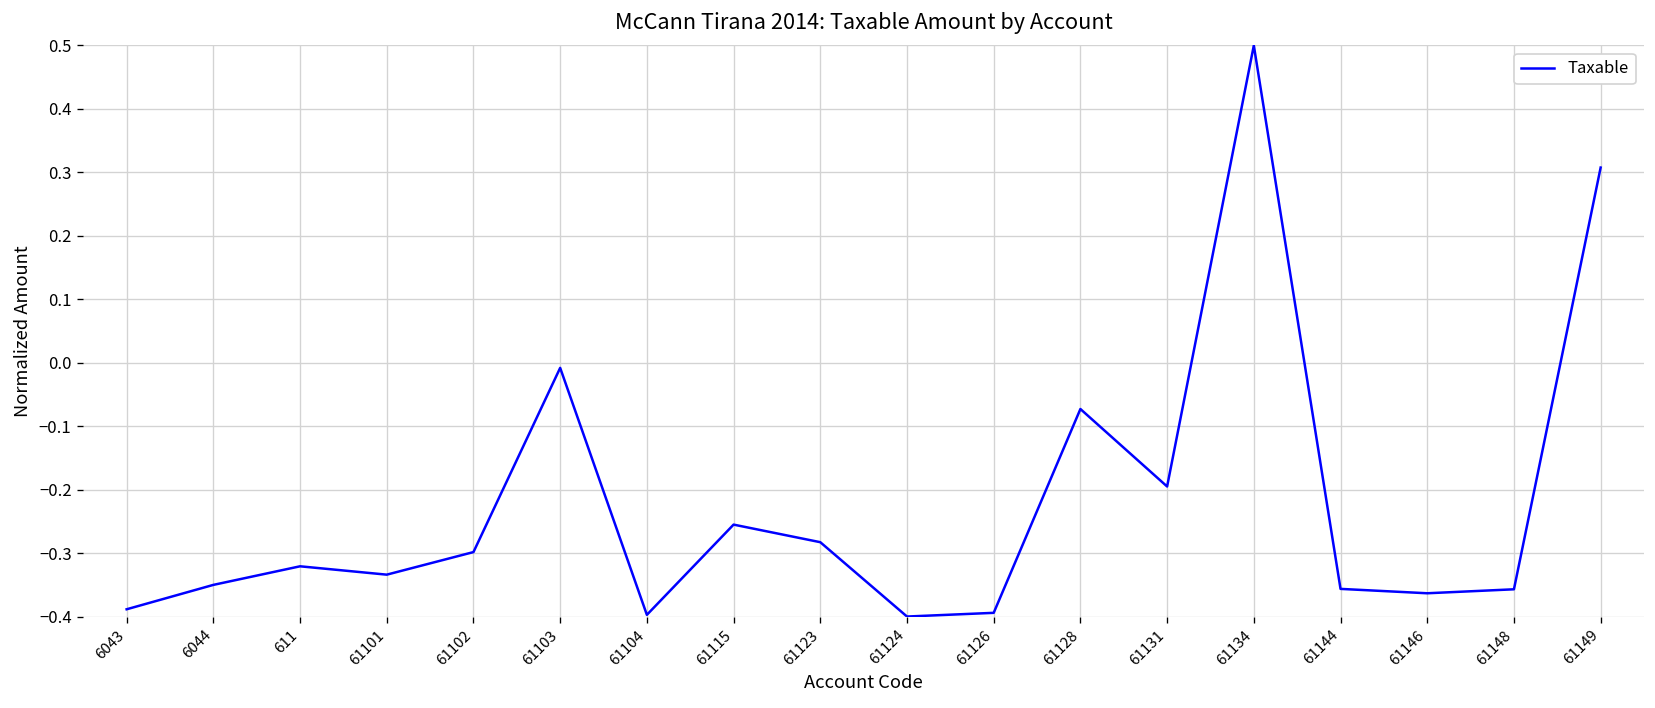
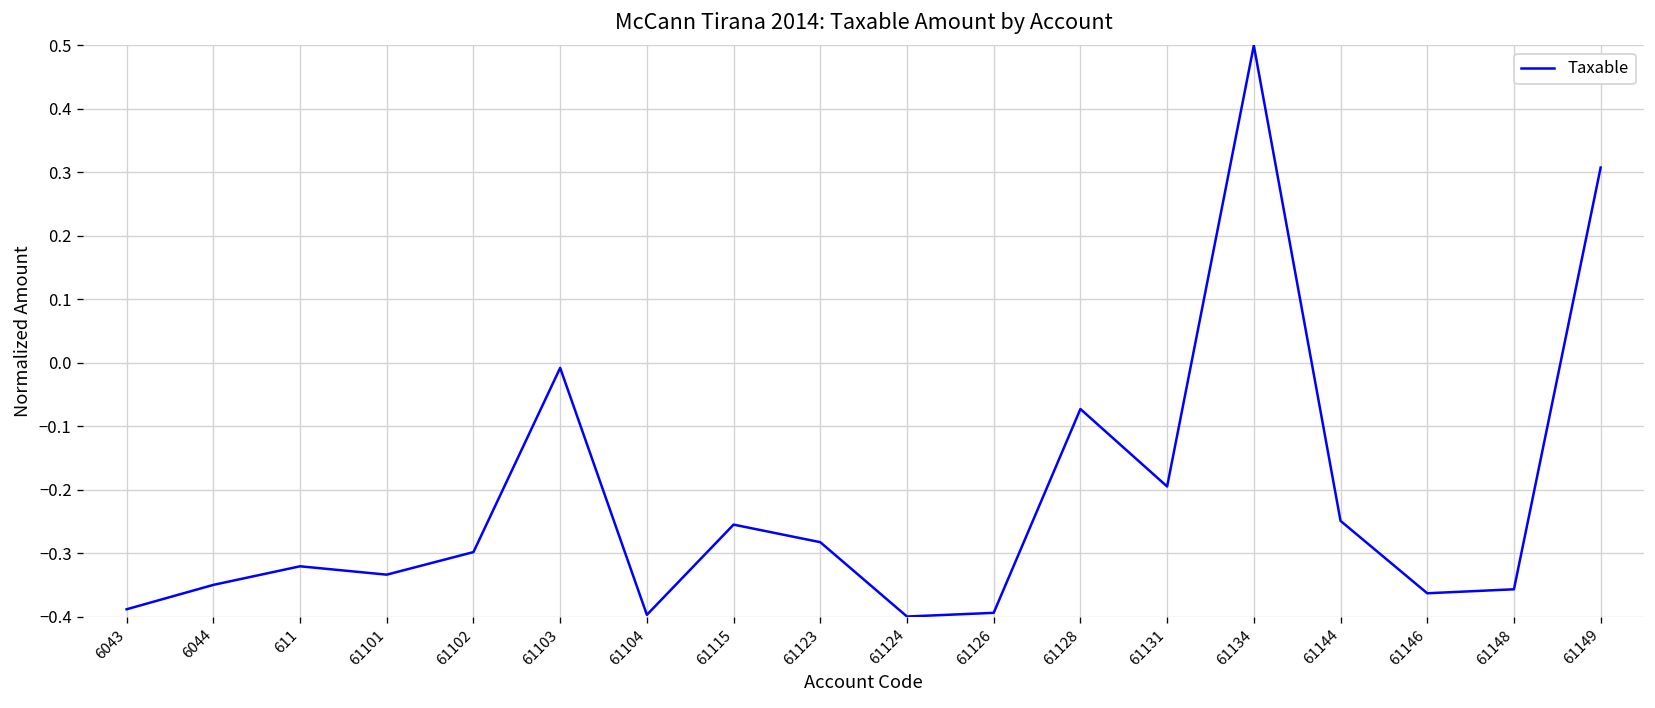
  {
    "6043": -0.39,
    "6044": -0.35,
    "611": -0.32,
    "61101": -0.33,
    "61102": -0.30,
    "61103": -0.01,
    "61104": -0.40,
    "61115": -0.26,
    "61123": -0.28,
    "61124": -0.40,
    "61126": -0.39,
    "61128": -0.07,
    "61131": -0.20,
    "61134": 0.50,
-   "61144": -0.36,
+   "61144": -0.25,
    "61146": -0.36,
    "61148": -0.36,
    "61149": 0.31
  }
